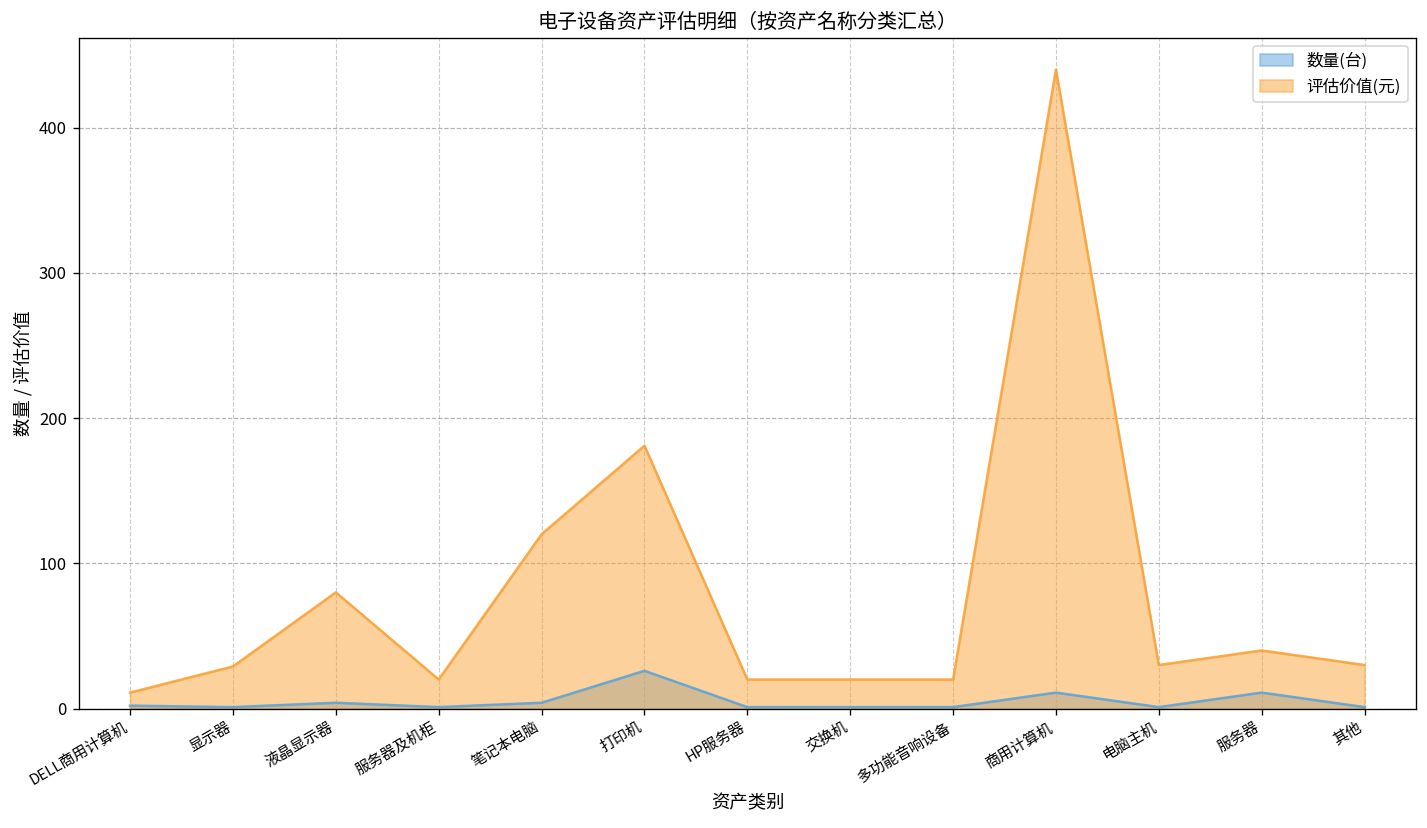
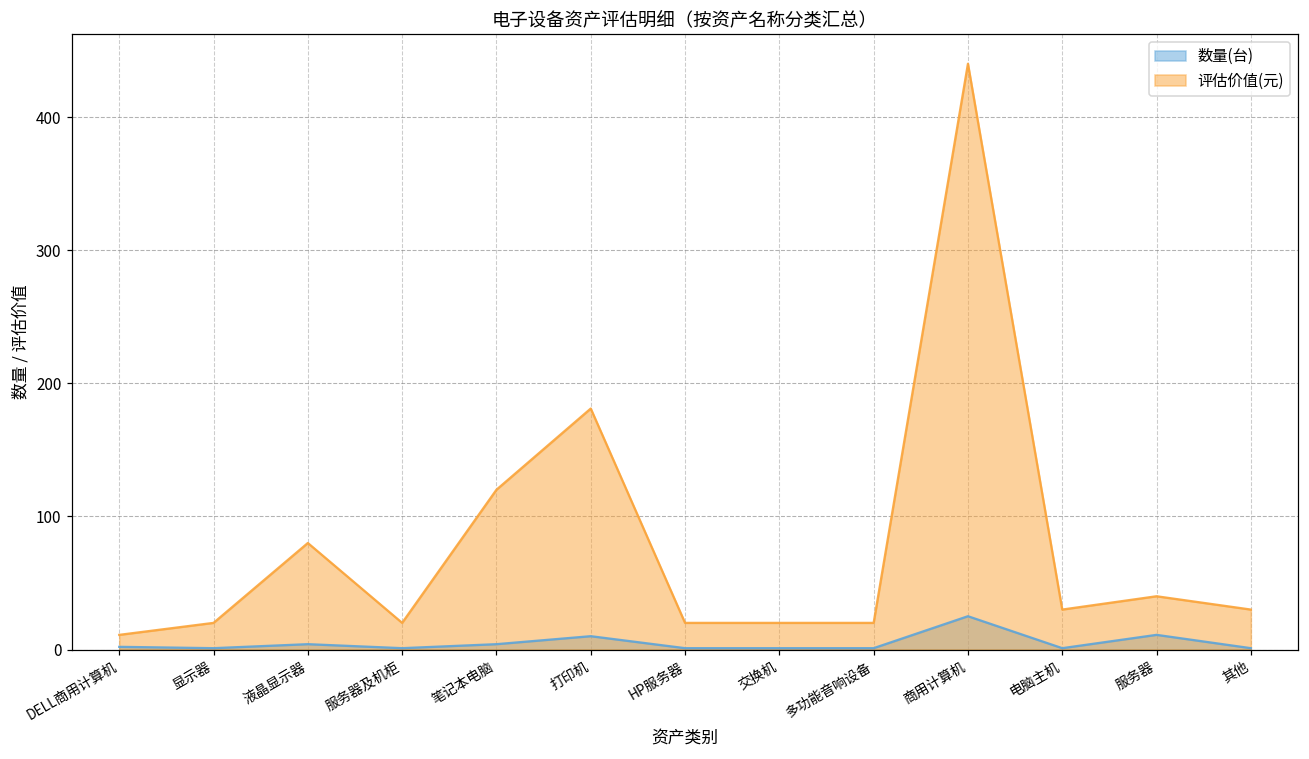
  {
    "数量(台)": {
      "DELL商用计算机": 2,
      "显示器": 1,
      "液晶显示器": 4,
      "服务器及机柜": 1,
      "笔记本电脑": 4,
-     "打印机": 26,
+     "打印机": 10,
      "HP服务器": 1,
      "交换机": 1,
      "多功能音响设备": 1,
-     "商用计算机": 11,
+     "商用计算机": 25,
      "电脑主机": 1,
      "服务器": 11,
      "其他": 1
    },
    "评估价值(元)": {
      "DELL商用计算机": 11,
-     "显示器": 29,
+     "显示器": 20,
      "液晶显示器": 80,
      "服务器及机柜": 20,
      "笔记本电脑": 120,
      "打印机": 181,
      "HP服务器": 20,
      "交换机": 20,
      "多功能音响设备": 20,
      "商用计算机": 440,
      "电脑主机": 30,
      "服务器": 40,
      "其他": 30
    }
  }
